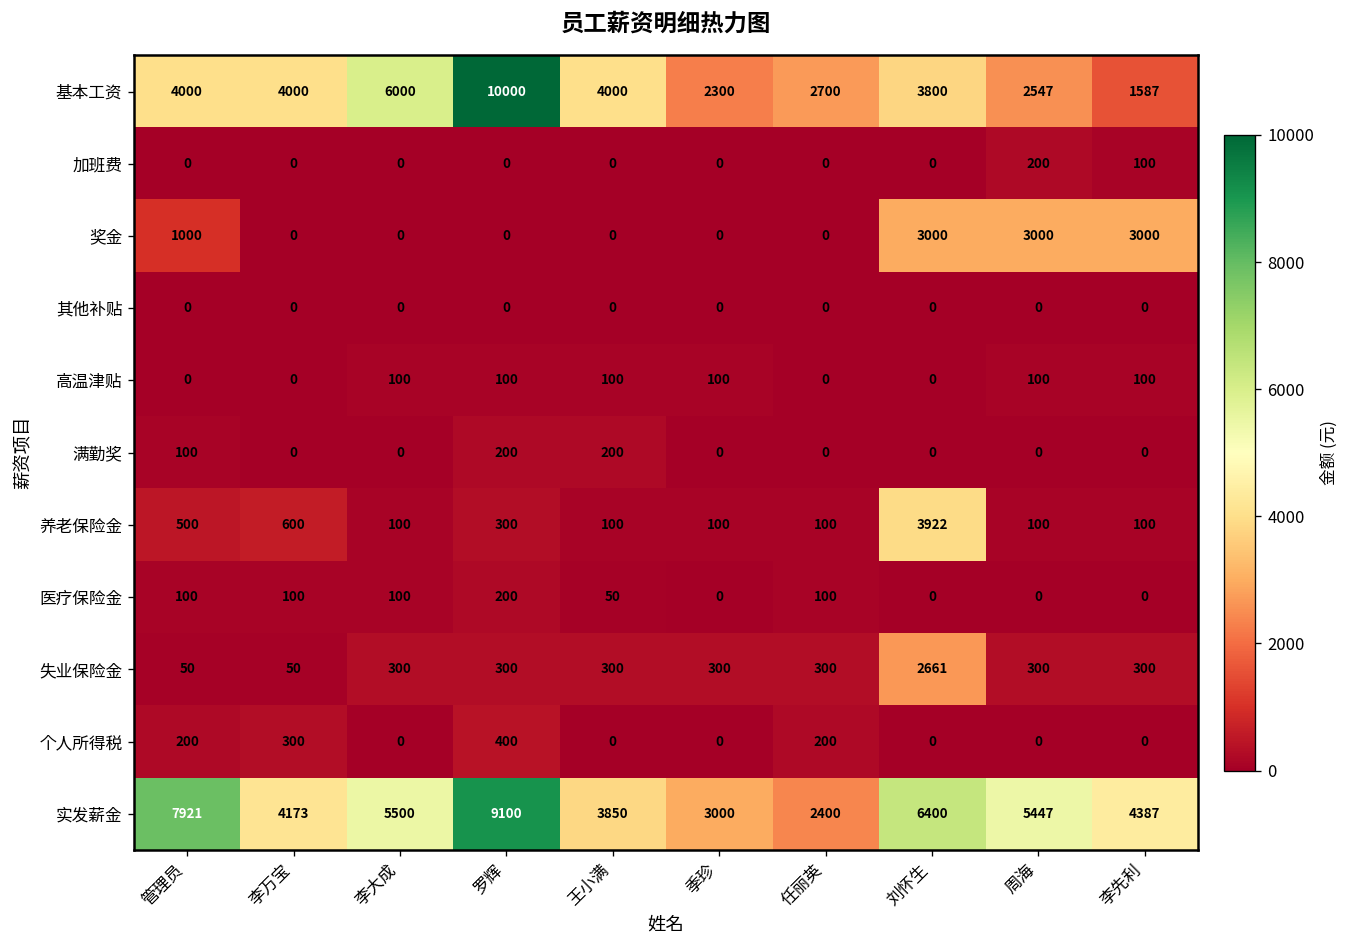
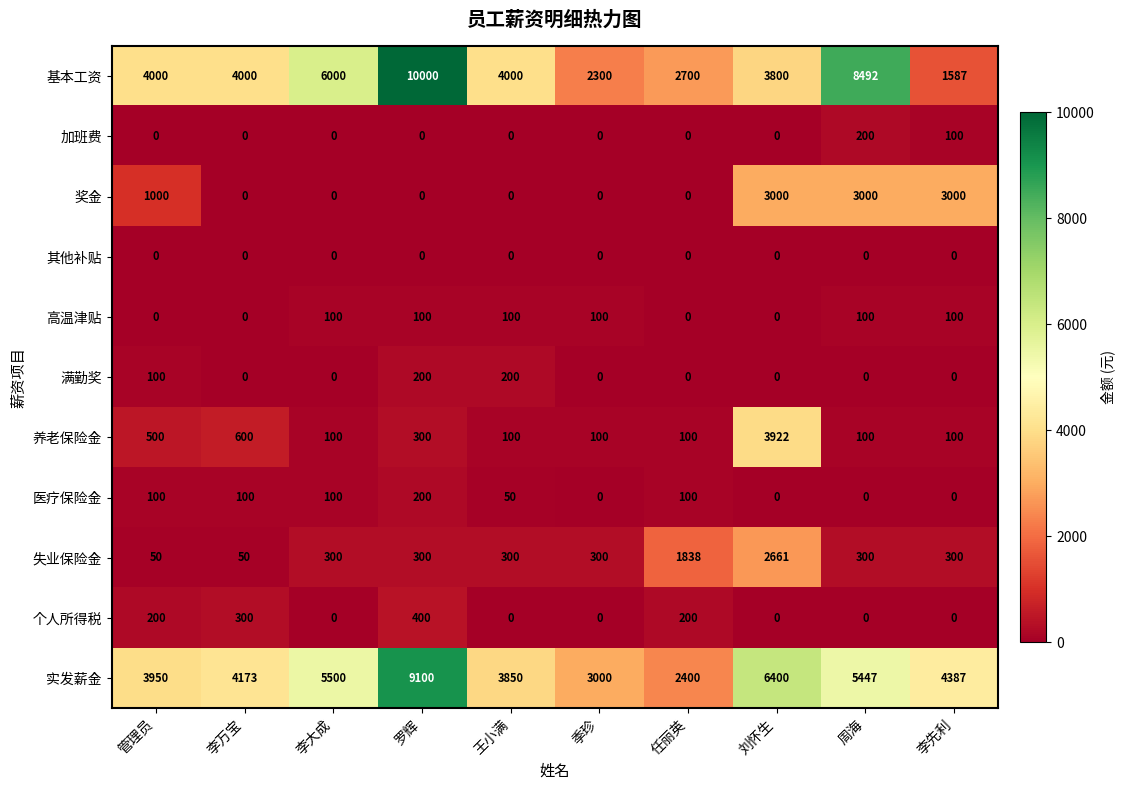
  {
    "基本工资": {
      "管理员": 4000,
      "李万宝": 4000,
      "李大成": 6000,
      "罗辉": 10000,
      "王小满": 4000,
      "季珍": 2300,
      "任丽英": 2700,
      "刘怀生": 3800,
-     "周海": 2547,
+     "周海": 8492,
      "李先利": 1587
    },
    "加班费": {
      "管理员": 0,
      "李万宝": 0,
      "李大成": 0,
      "罗辉": 0,
      "王小满": 0,
      "季珍": 0,
      "任丽英": 0,
      "刘怀生": 0,
      "周海": 200,
      "李先利": 100
    },
    "奖金": {
      "管理员": 1000,
      "李万宝": 0,
      "李大成": 0,
      "罗辉": 0,
      "王小满": 0,
      "季珍": 0,
      "任丽英": 0,
      "刘怀生": 3000,
      "周海": 3000,
      "李先利": 3000
    },
    "其他补贴": {
      "管理员": 0,
      "李万宝": 0,
      "李大成": 0,
      "罗辉": 0,
      "王小满": 0,
      "季珍": 0,
      "任丽英": 0,
      "刘怀生": 0,
      "周海": 0,
      "李先利": 0
    },
    "高温津贴": {
      "管理员": 0,
      "李万宝": 0,
      "李大成": 100,
      "罗辉": 100,
      "王小满": 100,
      "季珍": 100,
      "任丽英": 0,
      "刘怀生": 0,
      "周海": 100,
      "李先利": 100
    },
    "满勤奖": {
      "管理员": 100,
      "李万宝": 0,
      "李大成": 0,
      "罗辉": 200,
      "王小满": 200,
      "季珍": 0,
      "任丽英": 0,
      "刘怀生": 0,
      "周海": 0,
      "李先利": 0
    },
    "养老保险金": {
      "管理员": 500,
      "李万宝": 600,
      "李大成": 100,
      "罗辉": 300,
      "王小满": 100,
      "季珍": 100,
      "任丽英": 100,
      "刘怀生": 3922,
      "周海": 100,
      "李先利": 100
    },
    "医疗保险金": {
      "管理员": 100,
      "李万宝": 100,
      "李大成": 100,
      "罗辉": 200,
      "王小满": 50,
      "季珍": 0,
      "任丽英": 100,
      "刘怀生": 0,
      "周海": 0,
      "李先利": 0
    },
    "失业保险金": {
      "管理员": 50,
      "李万宝": 50,
      "李大成": 300,
      "罗辉": 300,
      "王小满": 300,
      "季珍": 300,
-     "任丽英": 300,
+     "任丽英": 1838,
      "刘怀生": 2661,
      "周海": 300,
      "李先利": 300
    },
    "个人所得税": {
      "管理员": 200,
      "李万宝": 300,
      "李大成": 0,
      "罗辉": 400,
      "王小满": 0,
      "季珍": 0,
      "任丽英": 200,
      "刘怀生": 0,
      "周海": 0,
      "李先利": 0
    },
    "实发薪金": {
-     "管理员": 7921,
+     "管理员": 3950,
      "李万宝": 4173,
      "李大成": 5500,
      "罗辉": 9100,
      "王小满": 3850,
      "季珍": 3000,
      "任丽英": 2400,
      "刘怀生": 6400,
      "周海": 5447,
      "李先利": 4387
    }
  }
